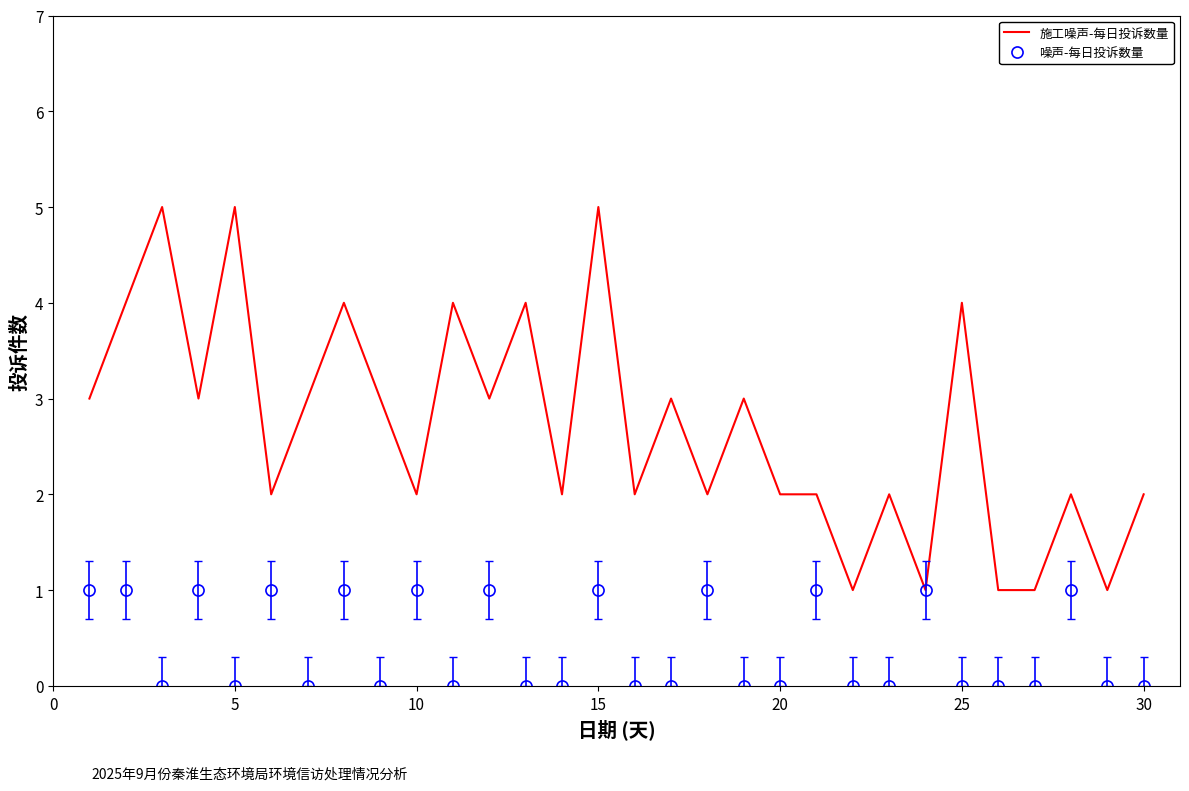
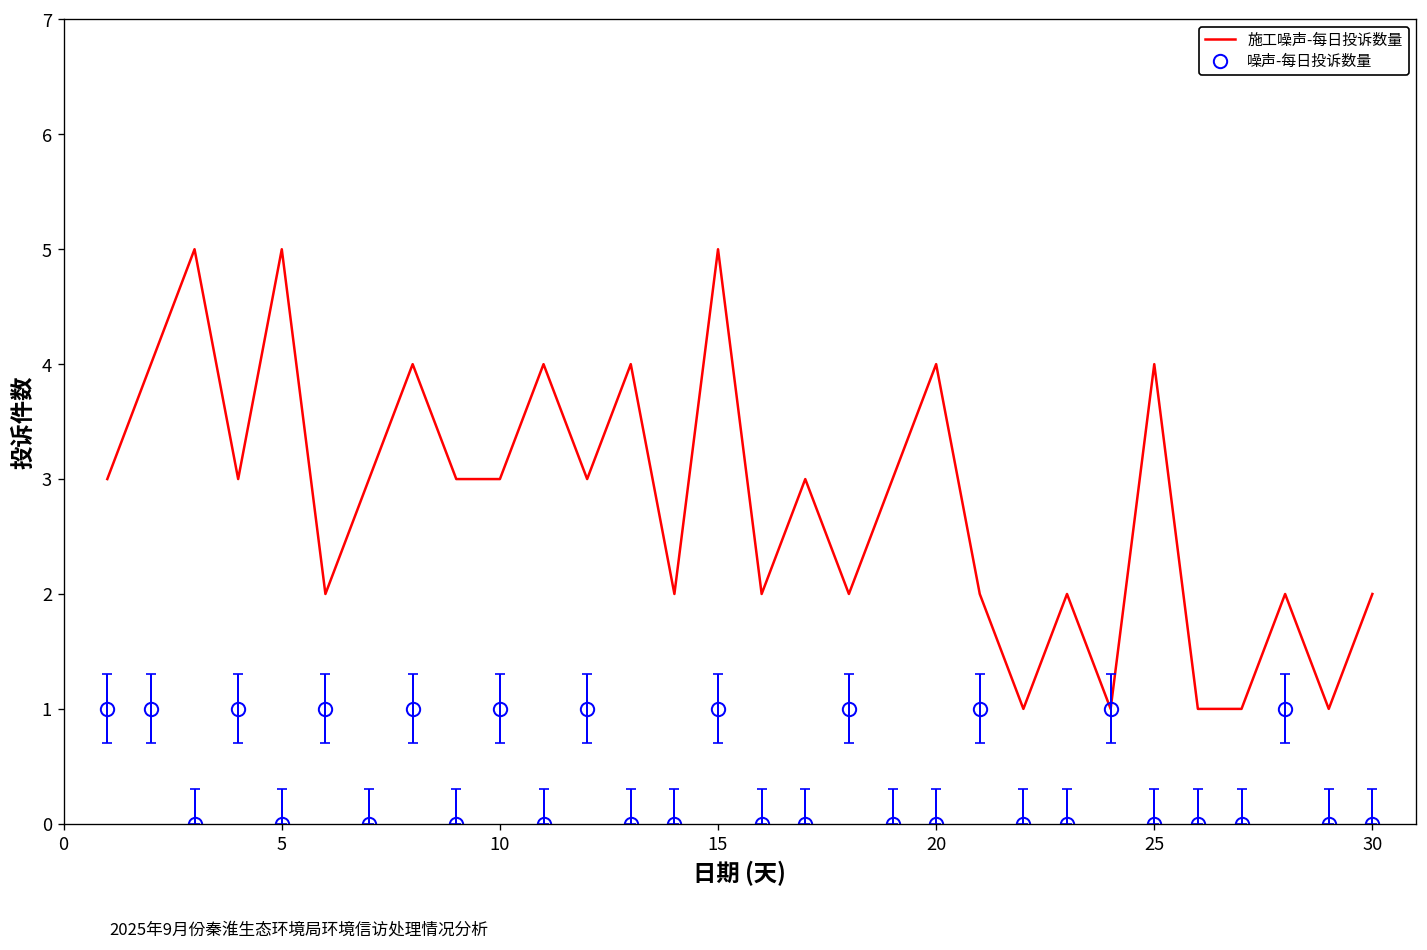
  {
    "施工噪声-每日投诉数量": {
      "5": 5,
-     "10": 2,
+     "10": 3,
      "15": 5,
-     "20": 2,
+     "20": 4,
      "25": 4,
      "30": 2
    },
    "噪声-每日投诉数量": {
      "10": 1,
      "15": 1
    }
  }
